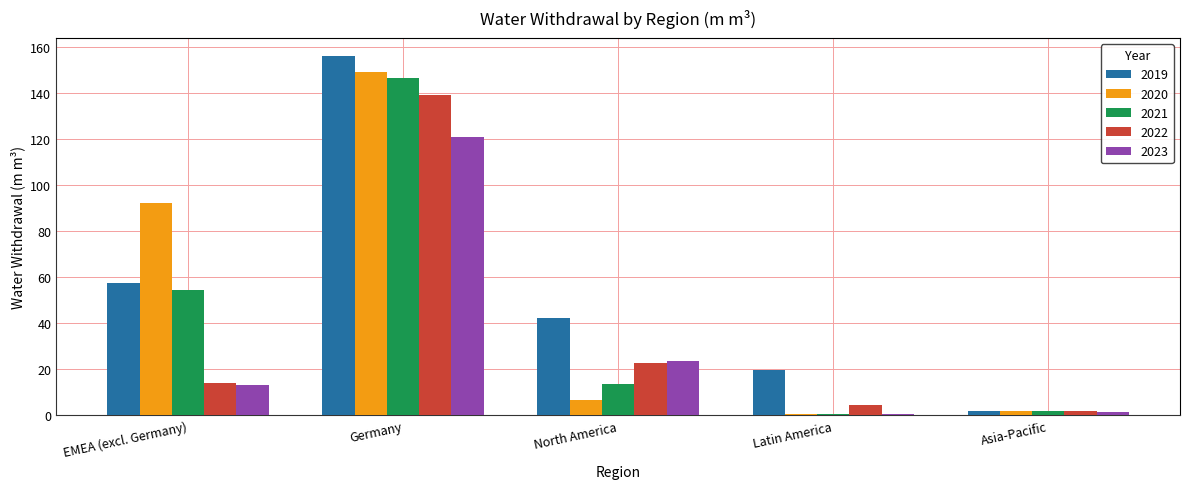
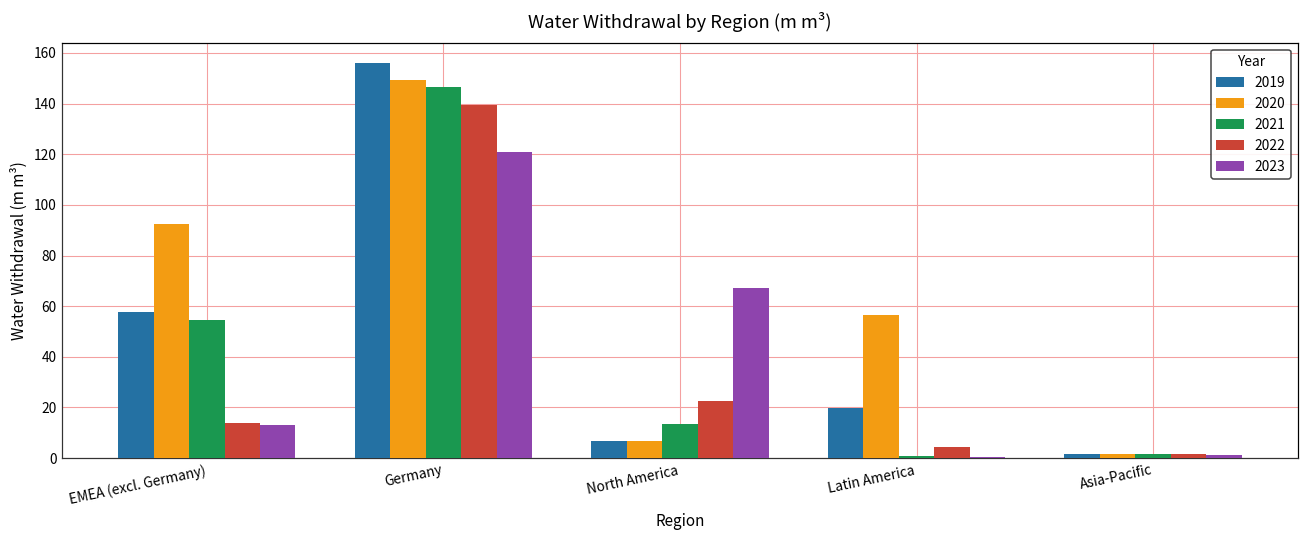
  {
    "2019": {
      "EMEA (excl. Germany)": 58,
      "Germany": 156,
-     "North America": 42,
+     "North America": 7,
      "Latin America": 20,
      "Asia-Pacific": 2
    },
    "2020": {
      "EMEA (excl. Germany)": 92,
      "Germany": 149,
      "North America": 7,
-     "Latin America": 1,
+     "Latin America": 57,
      "Asia-Pacific": 2
    },
    "2021": {
      "EMEA (excl. Germany)": 55,
      "Germany": 146,
      "North America": 14,
      "Asia-Pacific": 2
    },
    "2022": {
      "EMEA (excl. Germany)": 14,
      "Germany": 139,
      "North America": 23,
      "Latin America": 5,
      "Asia-Pacific": 2
    },
    "2023": {
      "EMEA (excl. Germany)": 13,
      "Germany": 121,
-     "North America": 24,
+     "North America": 67,
      "Asia-Pacific": 1
    }
  }
